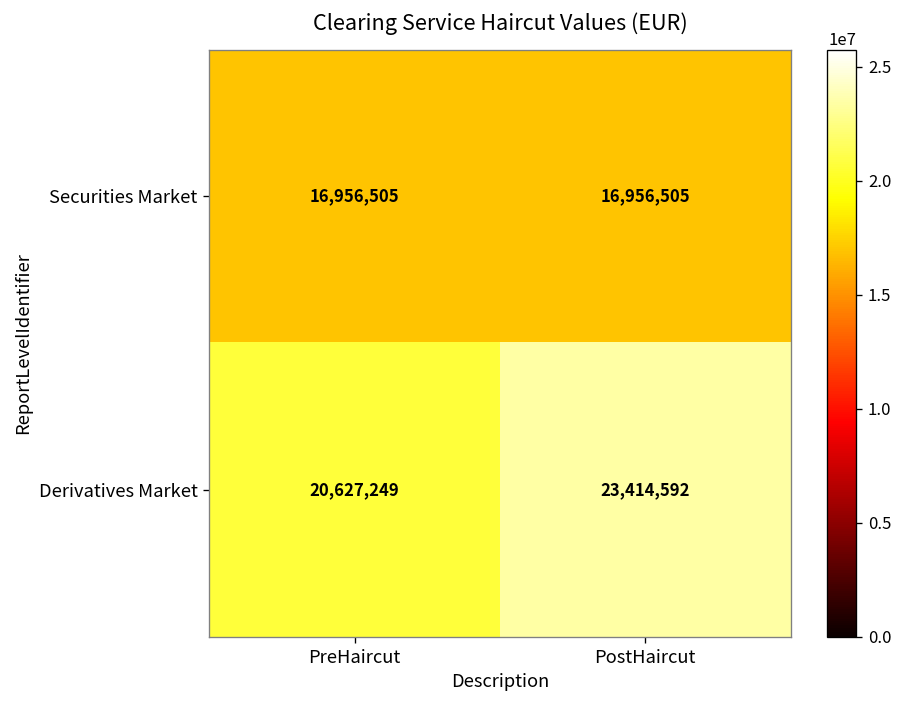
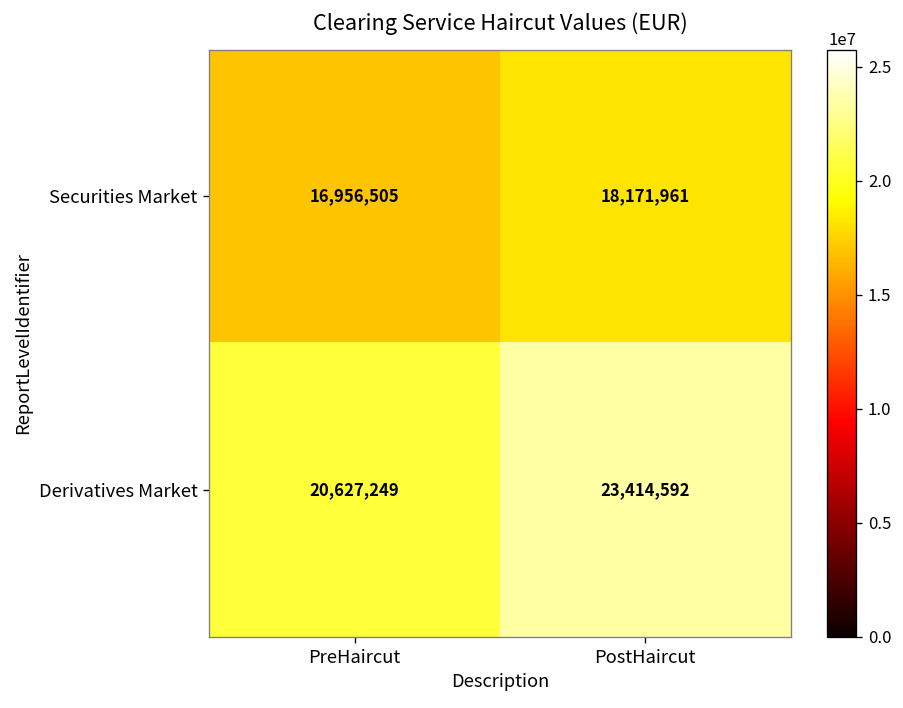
  {
    "Securities Market": {
      "PreHaircut": "16,956,505",
-     "PostHaircut": "16,956,505"
+     "PostHaircut": "18,171,961"
    },
    "Derivatives Market": {
      "PreHaircut": "20,627,249",
      "PostHaircut": "23,414,592"
    }
  }
